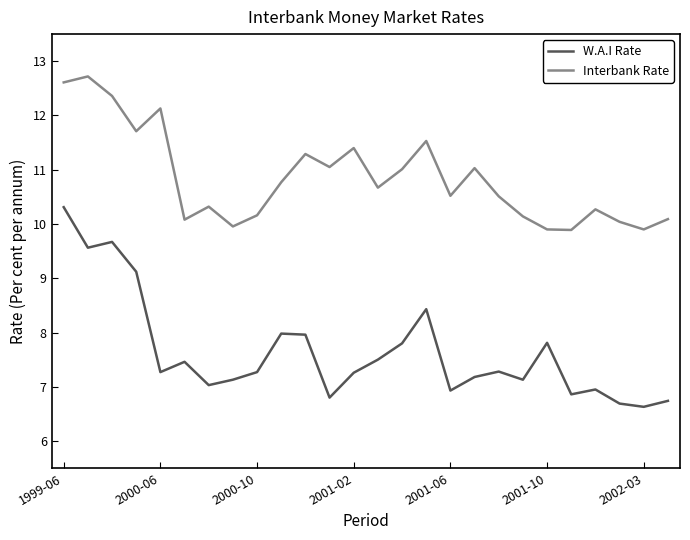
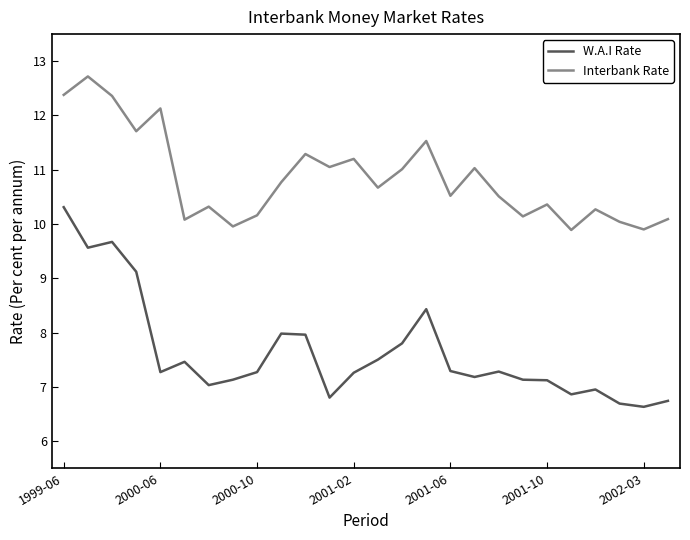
  {
    "W.A.I Rate": {
      "1999-06": 10.3,
      "2000-06": 7.3,
      "2000-10": 7.3,
      "2001-02": 7.3,
-     "2001-06": 6.9,
-     "2001-10": 7.8,
+     "2001-06": 7.3,
+     "2001-10": 7.1,
      "2002-03": 6.6
    },
    "Interbank Rate": {
-     "1999-06": 12.6,
+     "1999-06": 12.4,
      "2000-06": 12.1,
      "2000-10": 10.2,
-     "2001-02": 11.4,
+     "2001-02": 11.2,
      "2001-06": 10.5,
-     "2001-10": 9.9,
+     "2001-10": 10.4,
      "2002-03": 9.9
    }
  }
